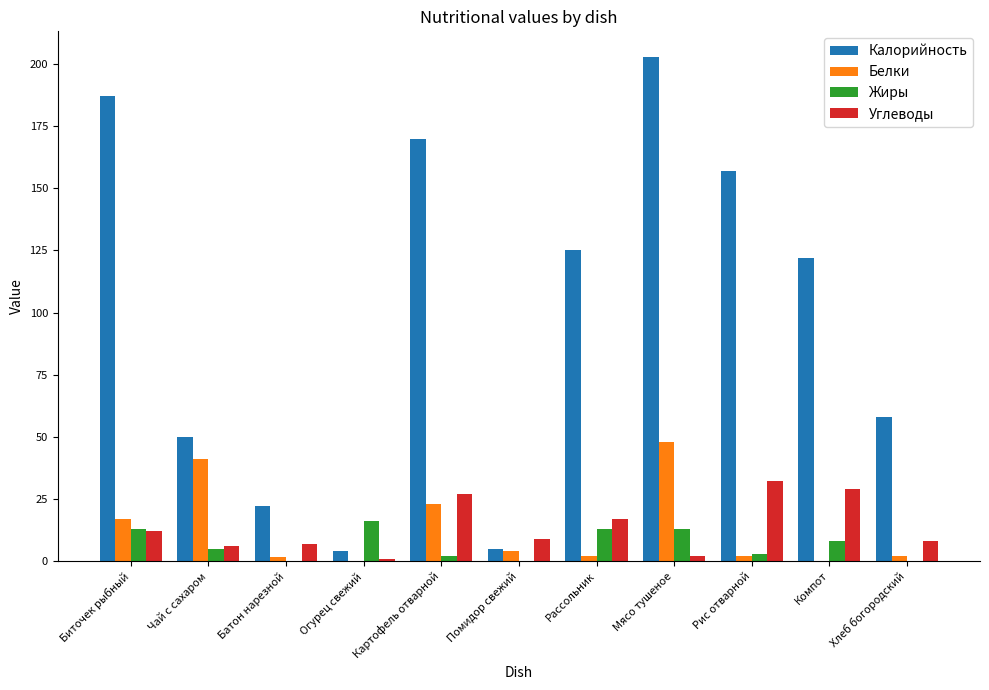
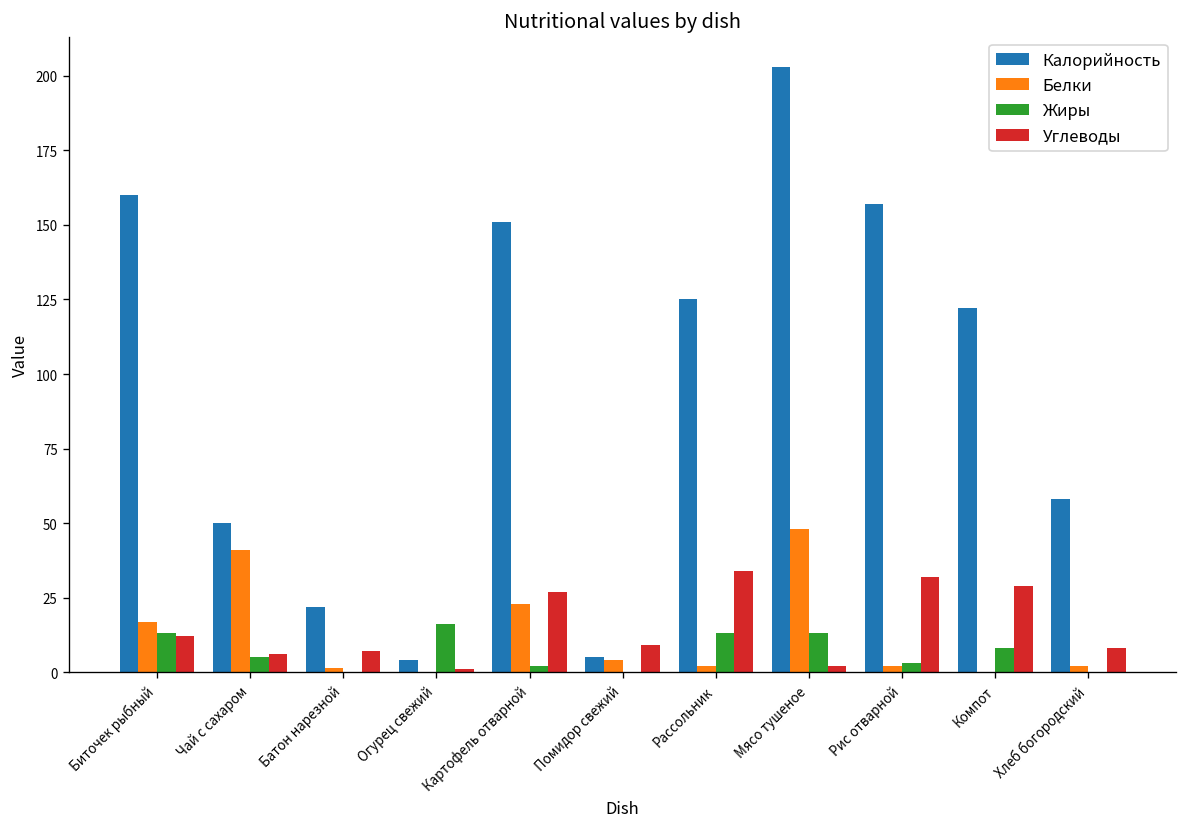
  {
    "Калорийность": {
-     "Биточек рыбный": 187,
+     "Биточек рыбный": 160,
      "Чай с сахаром": 50,
      "Батон нарезной": 22,
      "Огурец свежий": 4,
-     "Картофель отварной": 170,
+     "Картофель отварной": 151,
      "Помидор свежий": 5,
      "Рассольник": 125,
      "Мясо тушеное": 203,
      "Рис отварной": 157,
      "Компот": 122,
      "Хлеб богородский": 58
    },
    "Белки": {
      "Биточек рыбный": 17,
      "Чай с сахаром": 41,
      "Батон нарезной": 2,
      "Огурец свежий": 0,
      "Картофель отварной": 23,
      "Помидор свежий": 4,
      "Рассольник": 2,
      "Мясо тушеное": 48,
      "Рис отварной": 2,
      "Компот": 0,
      "Хлеб богородский": 2
    },
    "Жиры": {
      "Биточек рыбный": 13,
      "Чай с сахаром": 5,
      "Батон нарезной": 0,
      "Огурец свежий": 16,
      "Картофель отварной": 2,
      "Помидор свежий": 0,
      "Рассольник": 13,
      "Мясо тушеное": 13,
      "Рис отварной": 3,
      "Компот": 8,
      "Хлеб богородский": 0
    },
    "Углеводы": {
      "Биточек рыбный": 12,
      "Чай с сахаром": 6,
      "Батон нарезной": 7,
      "Картофель отварной": 27,
      "Помидор свежий": 9,
-     "Рассольник": 17,
+     "Рассольник": 34,
      "Мясо тушеное": 2,
      "Рис отварной": 32,
      "Компот": 29,
      "Хлеб богородский": 8
    }
  }
